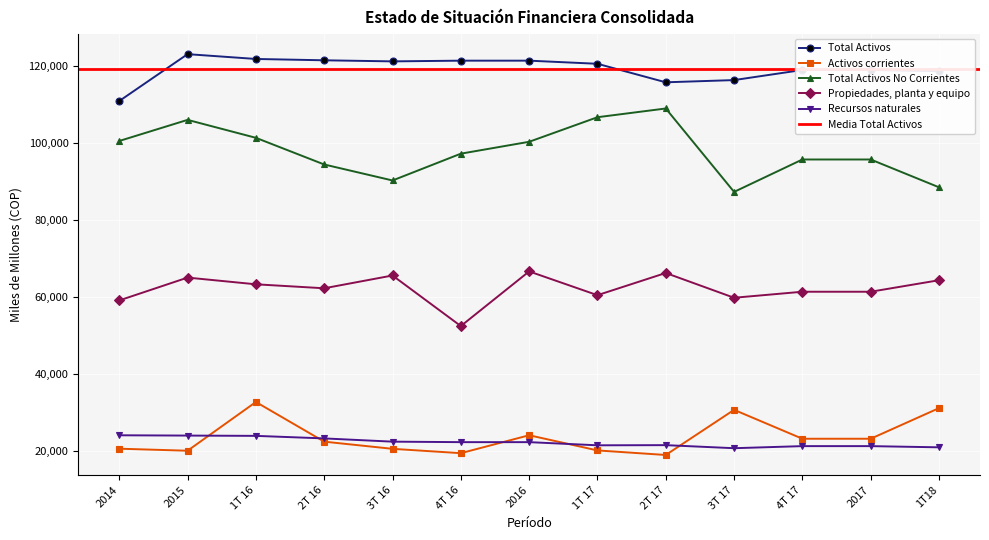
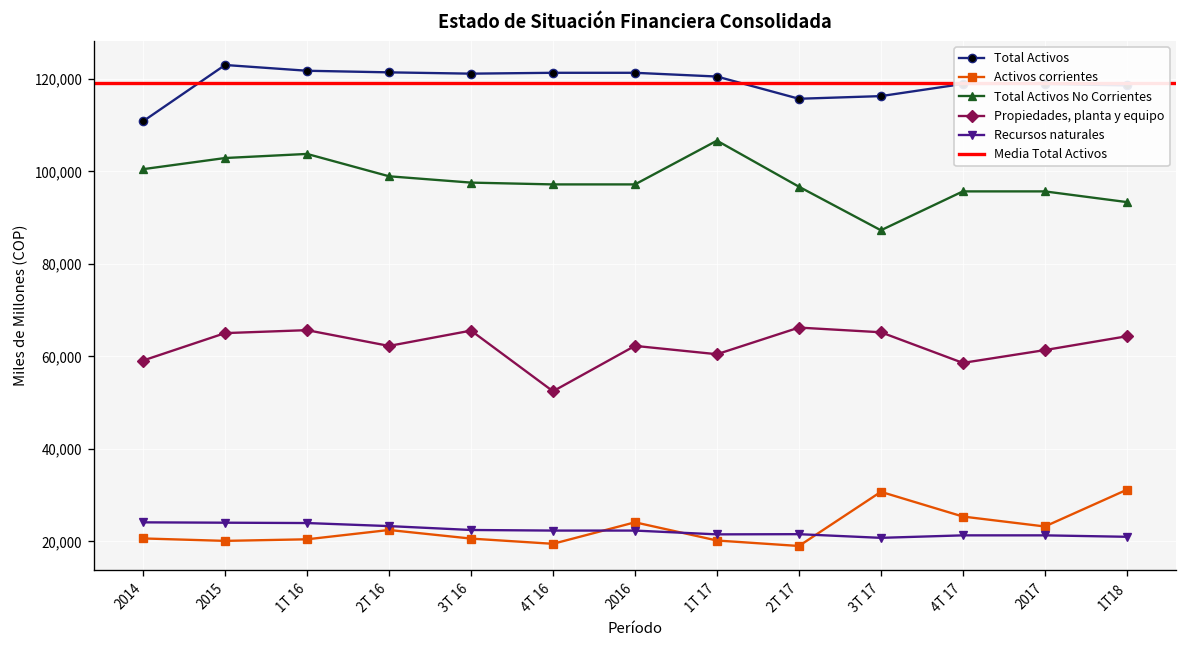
  {
    "Activos corrientes": {
      "2014": "21,000",
      "2015": "20,000",
-     "1T 16": "33,000",
+     "1T 16": "20,000",
      "2T 16": "22,000",
      "3T 16": "21,000",
      "4T 16": "19,000",
      "2016": "24,000",
      "1T 17": "20,000",
      "2T 17": "19,000",
      "3T 17": "31,000",
-     "4T 17": "23,000",
+     "4T 17": "25,000",
      "2017": "23,000",
      "1T18": "31,000"
    },
    "Total Activos No Corrientes": {
      "2014": "100,000",
-     "2015": "106,000",
-     "1T 16": "101,000",
-     "2T 16": "94,000",
-     "3T 16": "90,000",
+     "2015": "103,000",
+     "1T 16": "104,000",
+     "2T 16": "99,000",
+     "3T 16": "98,000",
      "4T 16": "97,000",
-     "2016": "100,000",
+     "2016": "97,000",
      "1T 17": "107,000",
-     "2T 17": "109,000",
+     "2T 17": "97,000",
      "3T 17": "87,000",
      "4T 17": "96,000",
      "2017": "96,000",
-     "1T18": "88,000"
+     "1T18": "93,000"
    },
    "Propiedades, planta y equipo": {
      "2014": "59,000",
      "2015": "65,000",
-     "1T 16": "63,000",
+     "1T 16": "66,000",
      "2T 16": "62,000",
      "3T 16": "66,000",
      "4T 16": "52,000",
-     "2016": "67,000",
+     "2016": "62,000",
      "1T 17": "60,000",
      "2T 17": "66,000",
-     "3T 17": "60,000",
-     "4T 17": "61,000",
+     "3T 17": "65,000",
+     "4T 17": "59,000",
      "2017": "61,000",
      "1T18": "64,000"
    }
  }
